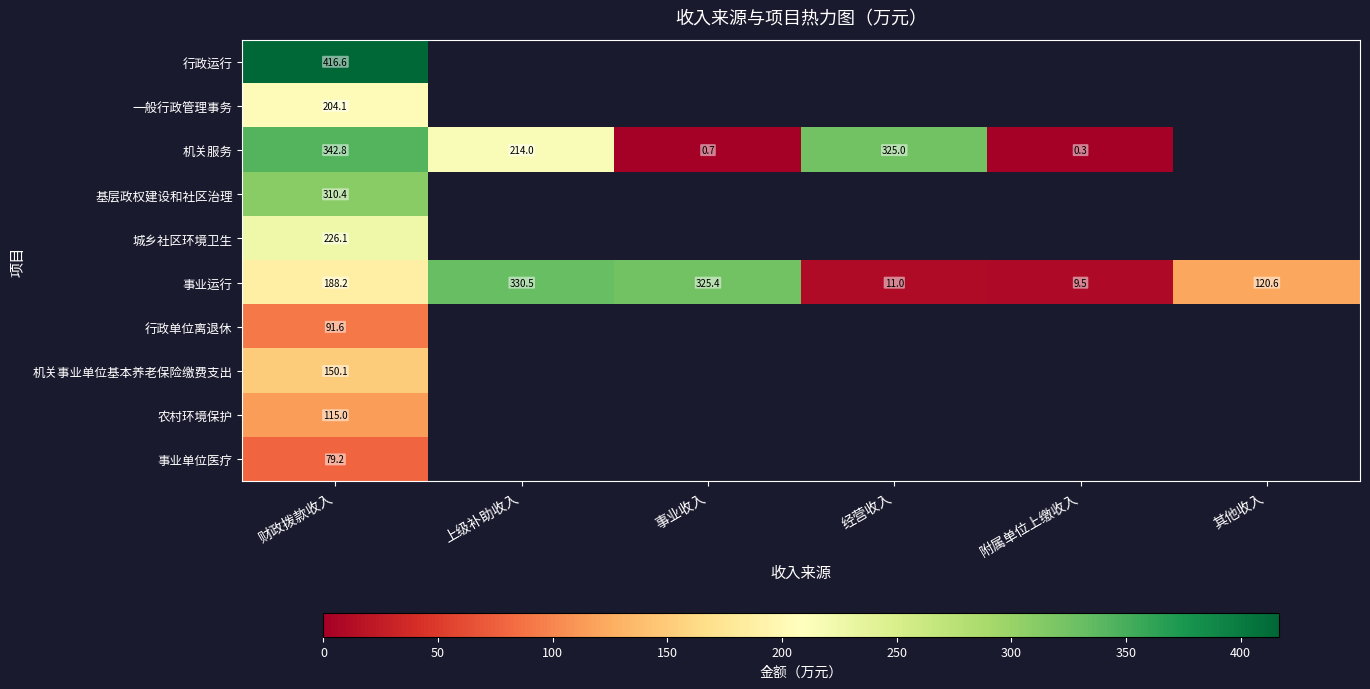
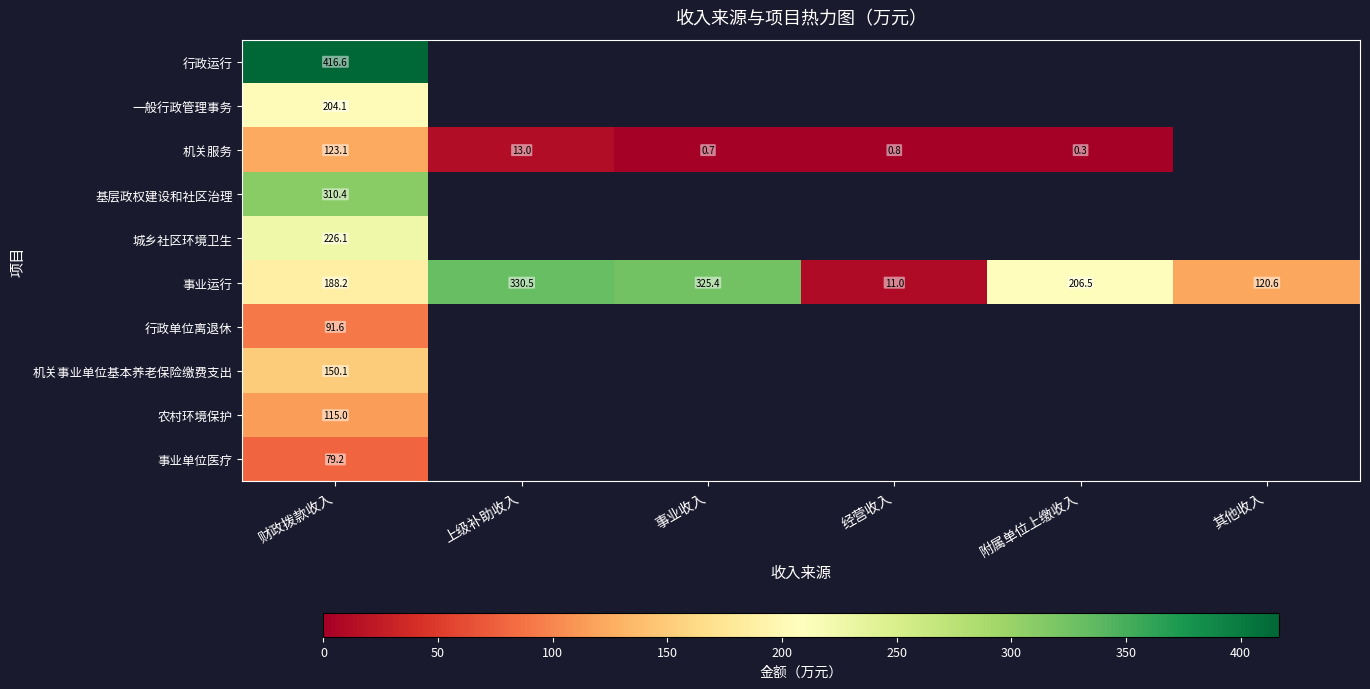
  {
    "机关服务": {
-     "财政拨款收入": 342.8,
-     "上级补助收入": 214.0,
-     "经营收入": 325.0
+     "财政拨款收入": 123.1,
+     "上级补助收入": 13.0,
+     "经营收入": 0.8
    },
    "事业运行": {
-     "附属单位上缴收入": 9.5
+     "附属单位上缴收入": 206.5
    }
  }
